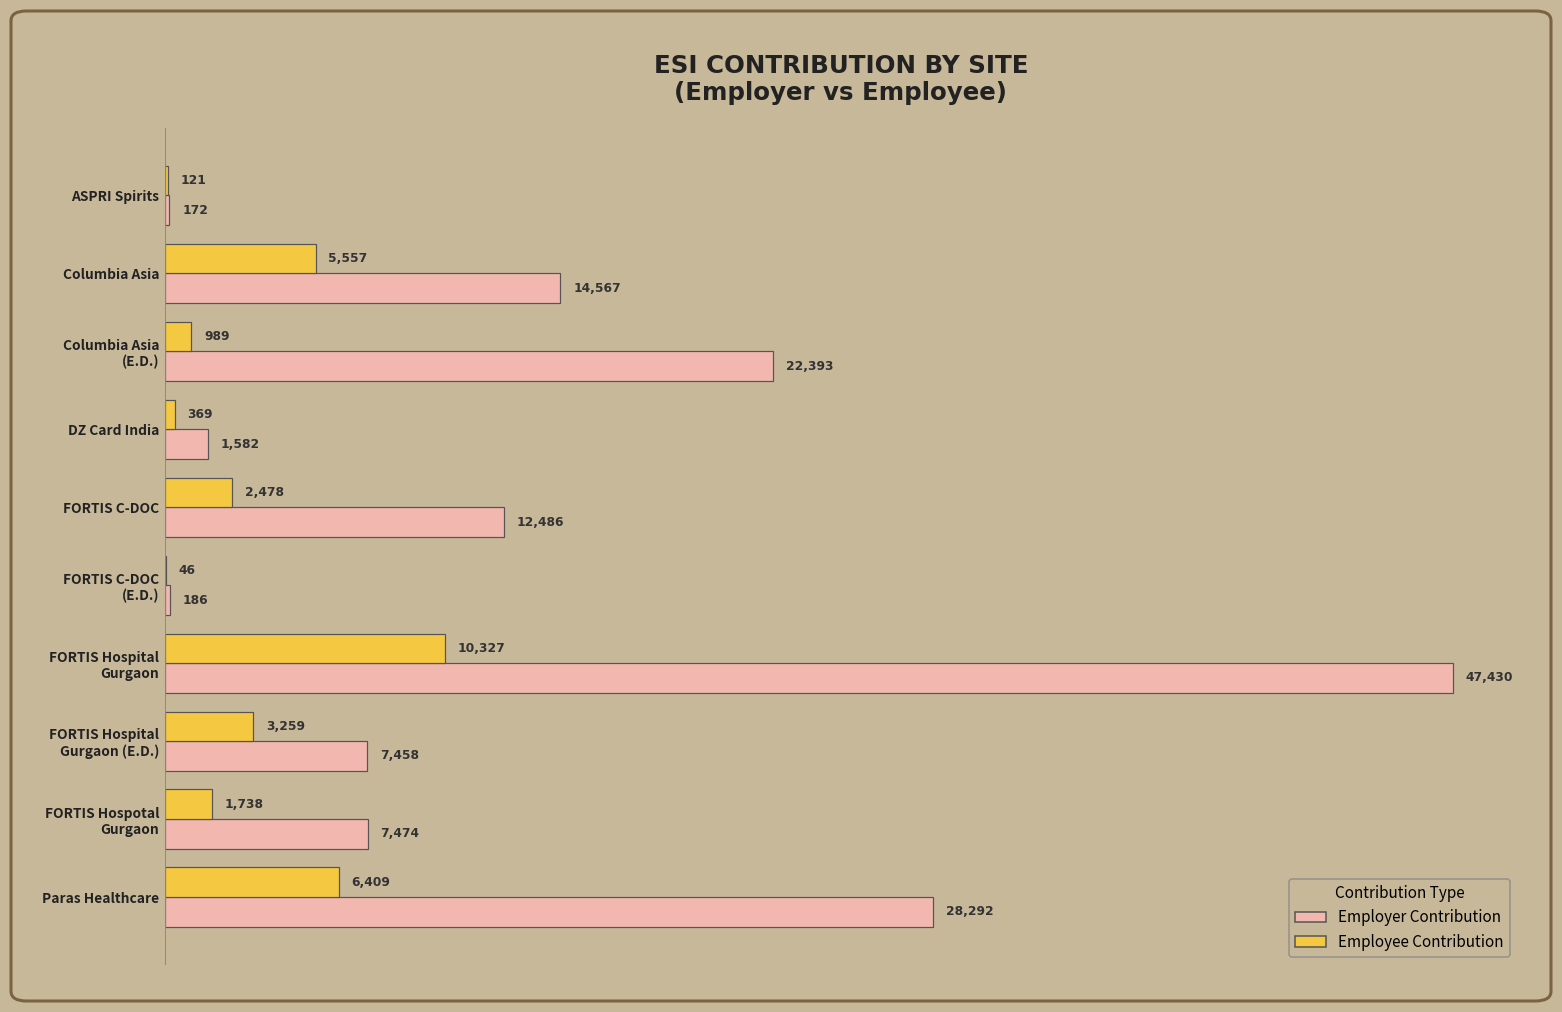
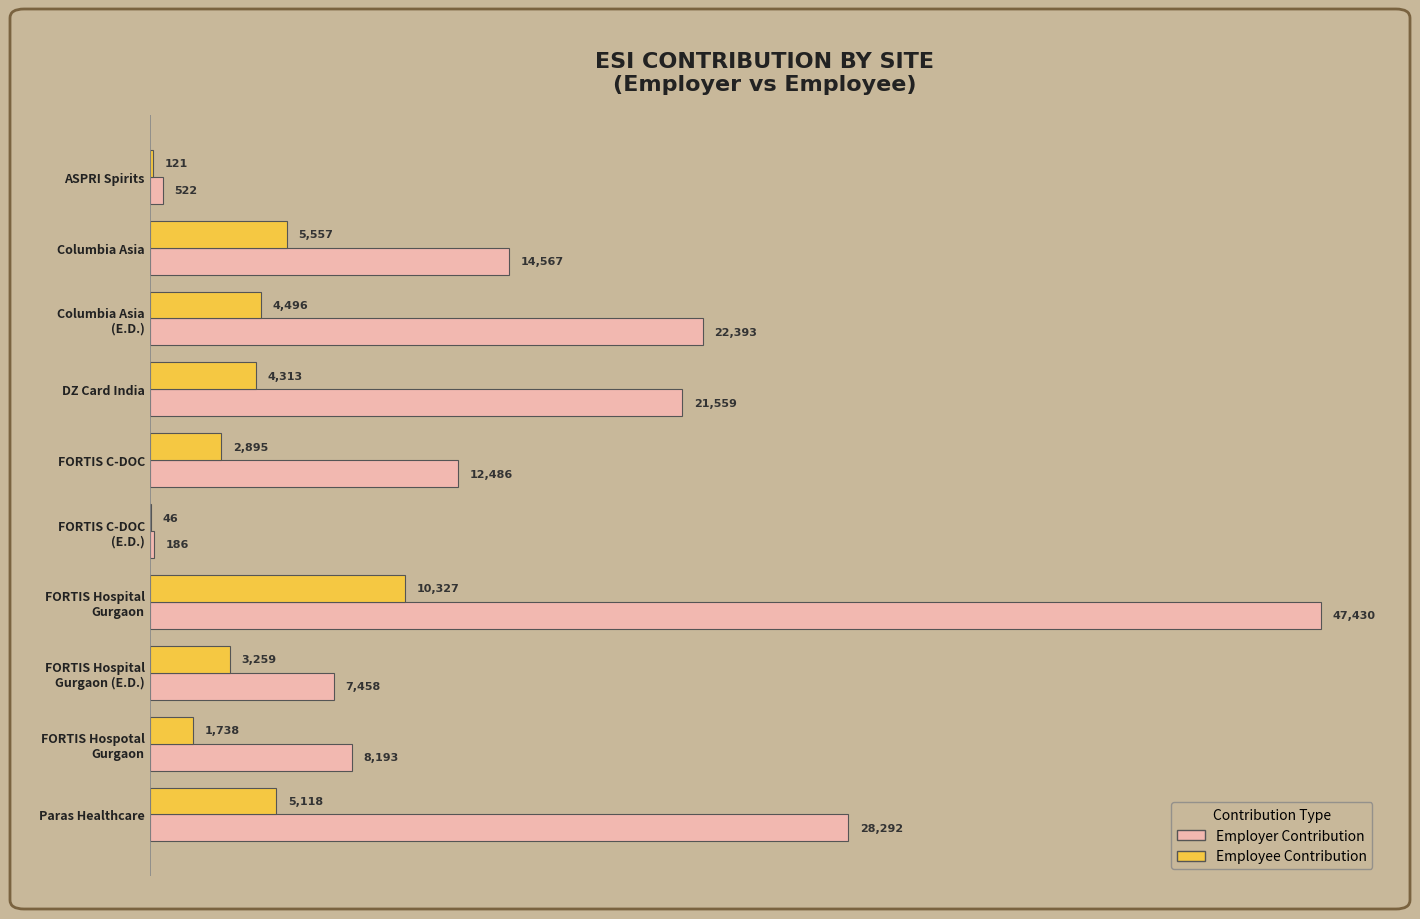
  {
    "Employer Contribution": {
-     "ASPRI Spirits": "172",
+     "ASPRI Spirits": "522",
      "Columbia Asia": "14,567",
      "Columbia Asia (E.D.)": "22,393",
-     "DZ Card India": "1,582",
+     "DZ Card India": "21,559",
      "FORTIS C-DOC": "12,486",
      "FORTIS C-DOC (E.D.)": "186",
      "FORTIS Hospital Gurgaon": "47,430",
      "FORTIS Hospital Gurgaon (E.D.)": "7,458",
-     "FORTIS Hospotal Gurgaon": "7,474",
+     "FORTIS Hospotal Gurgaon": "8,193",
      "Paras Healthcare": "28,292"
    },
    "Employee Contribution": {
      "ASPRI Spirits": "121",
      "Columbia Asia": "5,557",
-     "Columbia Asia (E.D.)": "989",
-     "DZ Card India": "369",
-     "FORTIS C-DOC": "2,478",
+     "Columbia Asia (E.D.)": "4,496",
+     "DZ Card India": "4,313",
+     "FORTIS C-DOC": "2,895",
      "FORTIS C-DOC (E.D.)": "46",
      "FORTIS Hospital Gurgaon": "10,327",
      "FORTIS Hospital Gurgaon (E.D.)": "3,259",
      "FORTIS Hospotal Gurgaon": "1,738",
-     "Paras Healthcare": "6,409"
+     "Paras Healthcare": "5,118"
    }
  }
